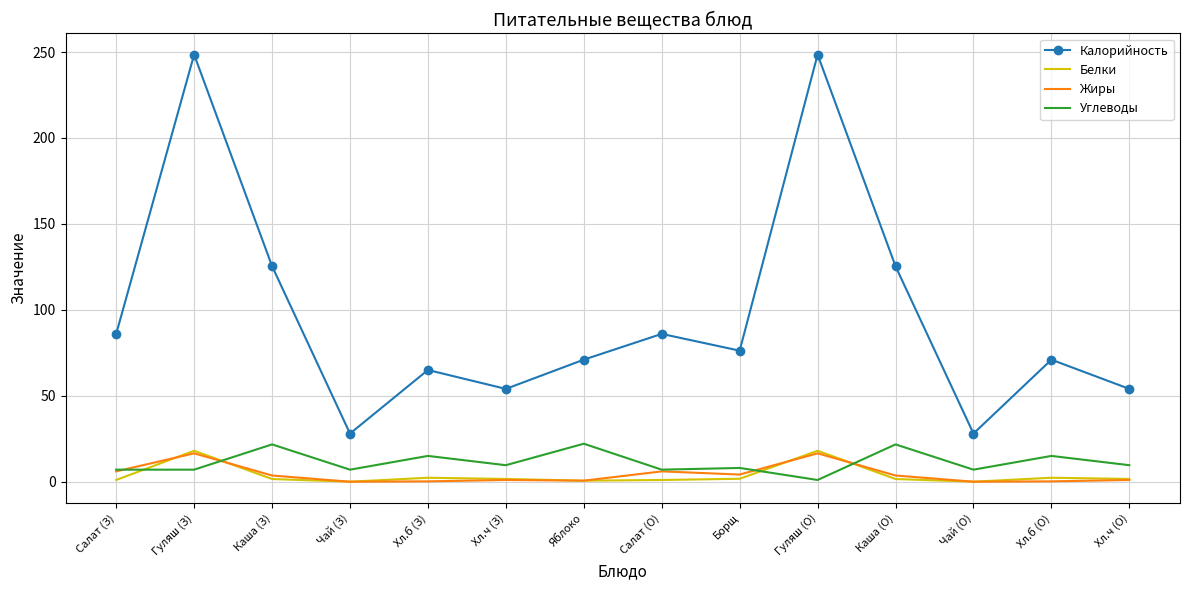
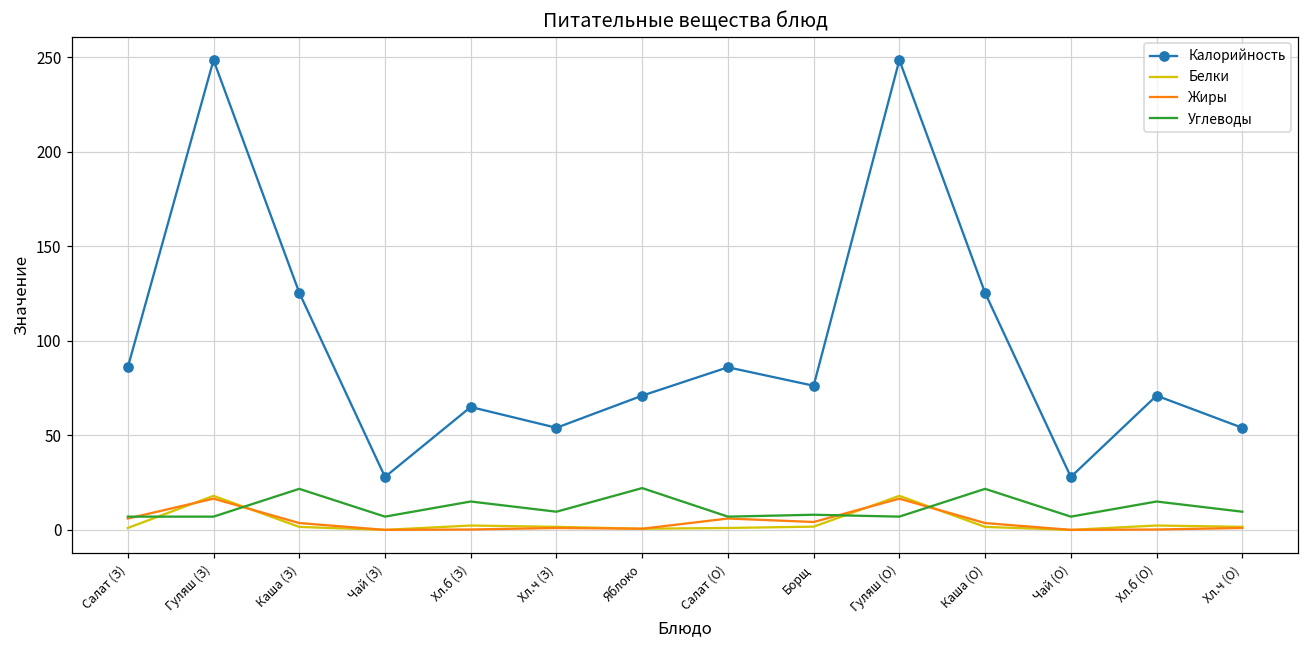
  {
    "Калорийность": {
      "Салат (З)": 86,
      "Гуляш (З)": 249,
      "Каша (З)": 125,
      "Чай (З)": 28,
      "Хл.б (З)": 65,
      "Хл.ч (З)": 54,
      "Яблоко": 71,
      "Салат (О)": 86,
      "Борщ": 76,
      "Гуляш (О)": 249,
      "Каша (О)": 125,
      "Чай (О)": 28,
      "Хл.б (О)": 71,
      "Хл.ч (О)": 54
    },
    "Белки": {
      "Салат (З)": 1,
      "Каша (З)": 2,
      "Хл.б (З)": 2,
      "Салат (О)": 1,
      "Борщ": 2,
      "Каша (О)": 2,
      "Хл.б (О)": 2
    },
    "Жиры": {
      "Каша (З)": 4,
      "Хл.б (З)": 0,
      "Борщ": 4,
      "Каша (О)": 4,
      "Хл.б (О)": 0
    },
    "Углеводы": {
      "Гуляш (З)": 7,
      "Каша (З)": 22,
      "Чай (З)": 7,
      "Хл.б (З)": 15,
      "Хл.ч (З)": 10,
      "Яблоко": 22,
      "Борщ": 8,
-     "Гуляш (О)": 1,
+     "Гуляш (О)": 7,
      "Каша (О)": 22,
      "Чай (О)": 7,
      "Хл.б (О)": 15,
      "Хл.ч (О)": 10
    }
  }
